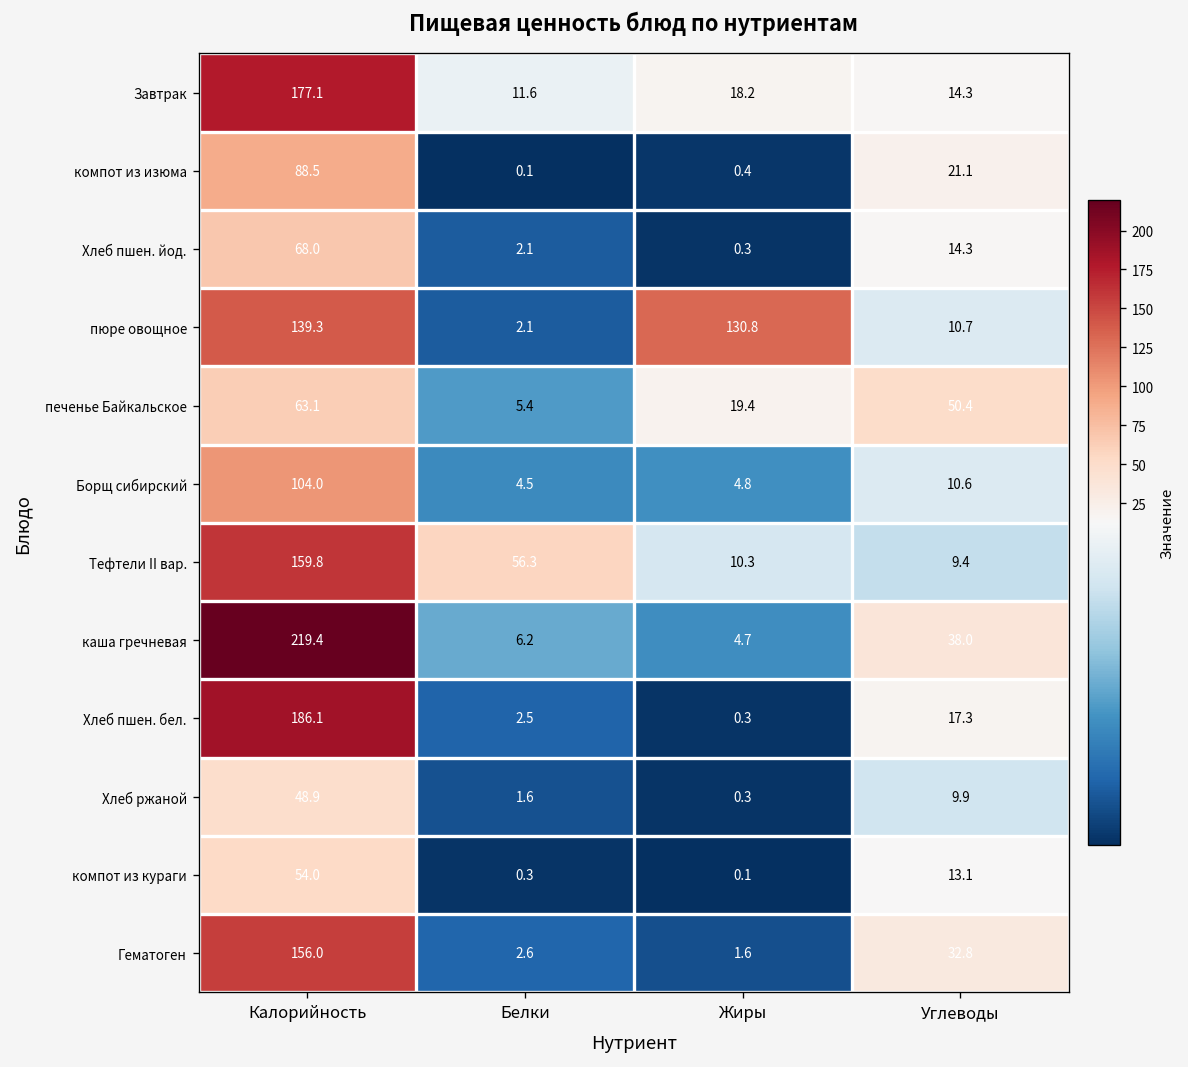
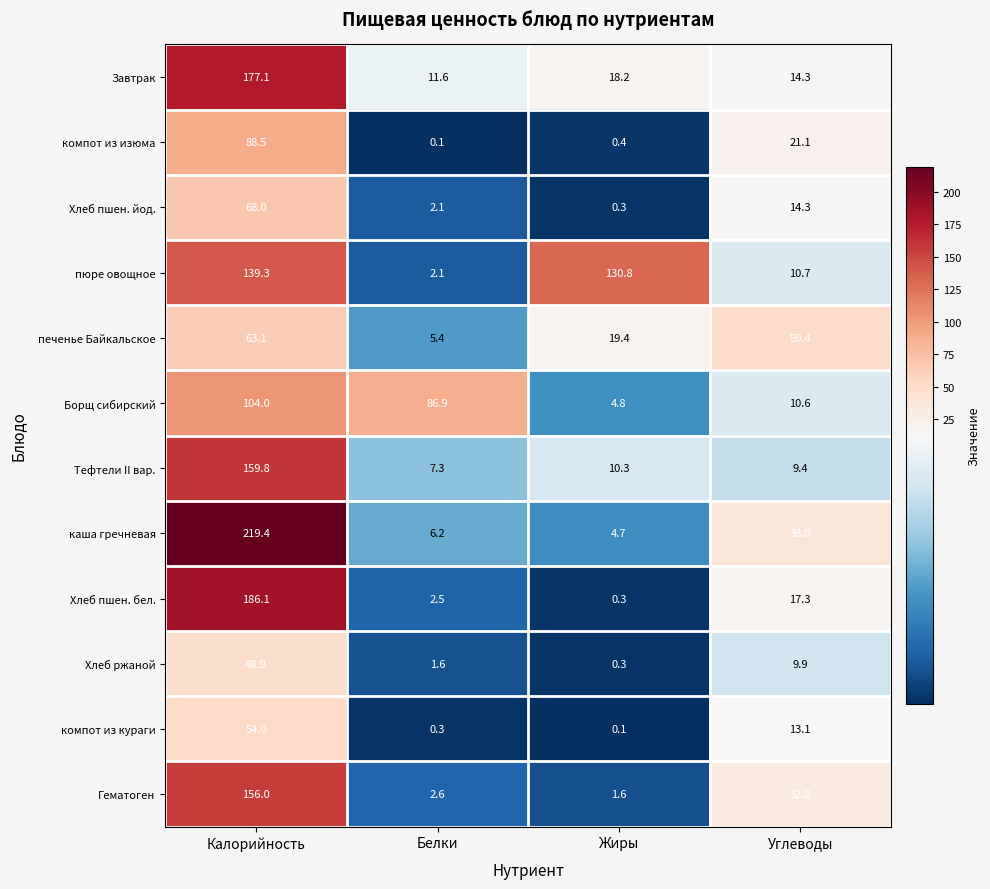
  {
    "Завтрак": {
      "Калорийность": 177.1,
      "Белки": 11.6,
      "Жиры": 18.2,
      "Углеводы": 14.3
    },
    "компот из изюма": {
      "Калорийность": 88.5,
      "Белки": 0.1,
      "Жиры": 0.4,
      "Углеводы": 21.1
    },
    "Хлеб пшен. йод.": {
      "Калорийность": 68.0,
      "Белки": 2.1,
      "Жиры": 0.3,
      "Углеводы": 14.3
    },
    "пюре овощное": {
      "Калорийность": 139.3,
      "Белки": 2.1,
      "Жиры": 130.8,
      "Углеводы": 10.7
    },
    "печенье Байкальское": {
      "Калорийность": 63.1,
      "Белки": 5.4,
      "Жиры": 19.4,
      "Углеводы": 50.4
    },
    "Борщ сибирский": {
      "Калорийность": 104.0,
-     "Белки": 4.5,
+     "Белки": 86.9,
      "Жиры": 4.8,
      "Углеводы": 10.6
    },
    "Тефтели II вар.": {
      "Калорийность": 159.8,
-     "Белки": 56.3,
+     "Белки": 7.3,
      "Жиры": 10.3,
      "Углеводы": 9.4
    },
    "каша гречневая": {
      "Калорийность": 219.4,
      "Белки": 6.2,
      "Жиры": 4.7
    },
    "Хлеб пшен. бел.": {
      "Калорийность": 186.1,
      "Белки": 2.5,
      "Жиры": 0.3,
      "Углеводы": 17.3
    },
    "Хлеб ржаной": {
      "Калорийность": 48.9,
      "Белки": 1.6,
      "Жиры": 0.3,
      "Углеводы": 9.9
    },
    "компот из кураги": {
      "Калорийность": 54.0,
      "Белки": 0.3,
      "Жиры": 0.1,
      "Углеводы": 13.1
    },
    "Гематоген": {
      "Калорийность": 156.0,
      "Белки": 2.6,
      "Жиры": 1.6
    }
  }
